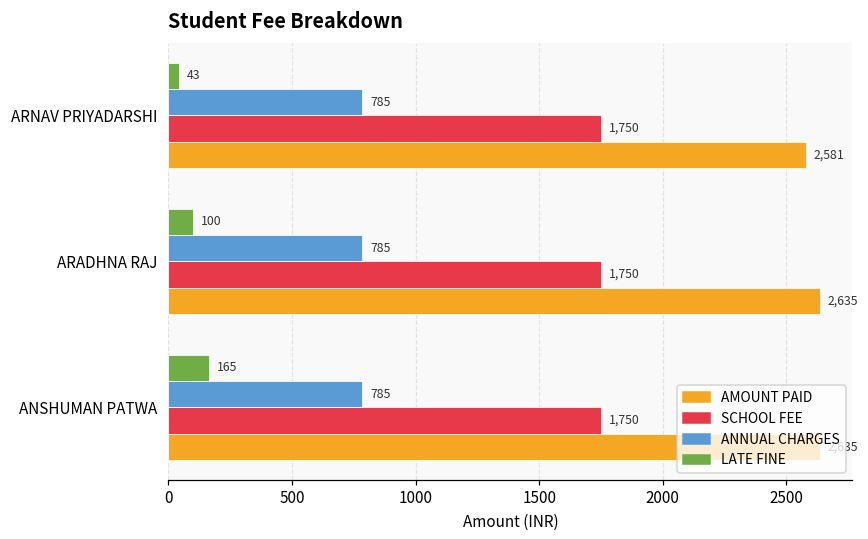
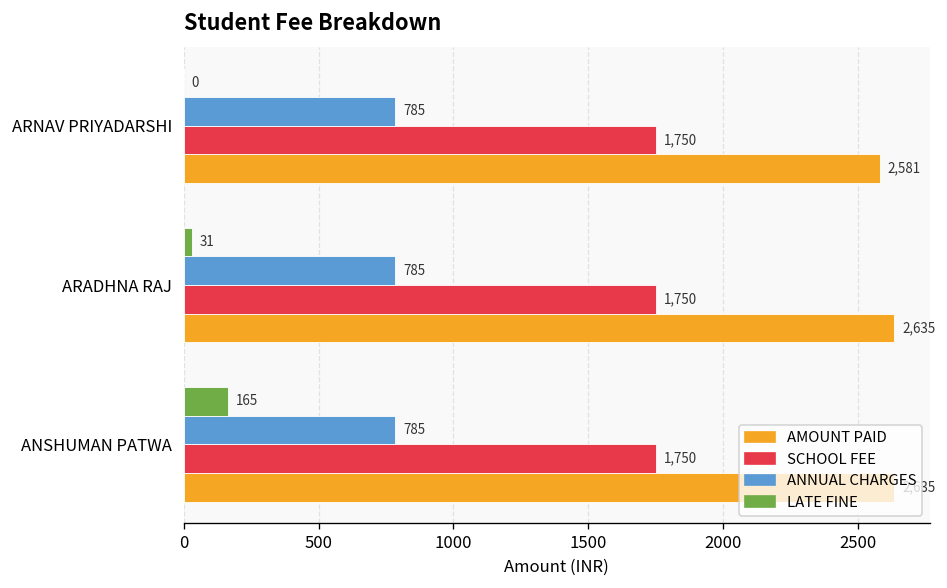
  {
    "AMOUNT PAID": {
      "ARNAV PRIYADARSHI": "2,581",
      "ARADHNA RAJ": "2,635"
    },
    "SCHOOL FEE": {
      "ARNAV PRIYADARSHI": "1,750",
      "ARADHNA RAJ": "1,750",
      "ANSHUMAN PATWA": "1,750"
    },
    "ANNUAL CHARGES": {
      "ARNAV PRIYADARSHI": "785",
      "ARADHNA RAJ": "785",
      "ANSHUMAN PATWA": "785"
    },
    "LATE FINE": {
-     "ARNAV PRIYADARSHI": "43",
-     "ARADHNA RAJ": "100",
+     "ARNAV PRIYADARSHI": "0",
+     "ARADHNA RAJ": "31",
      "ANSHUMAN PATWA": "165"
    }
  }
